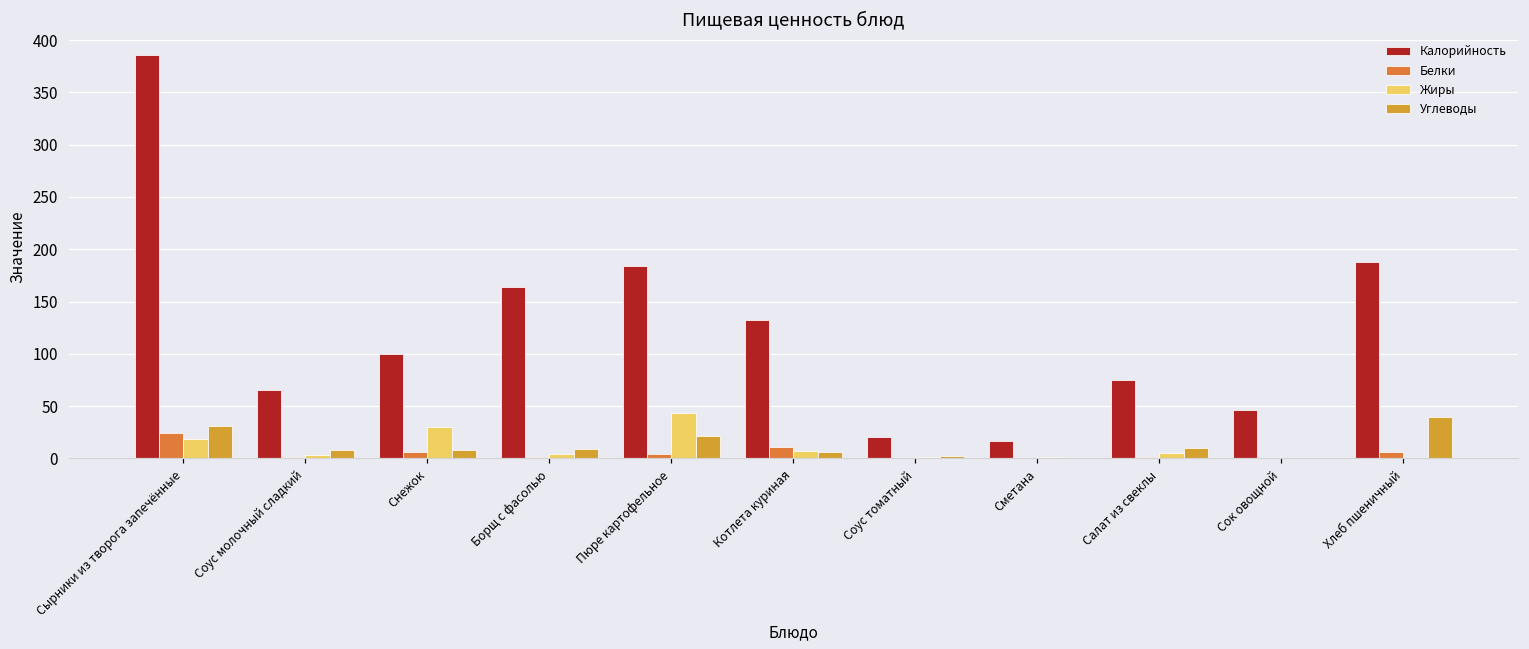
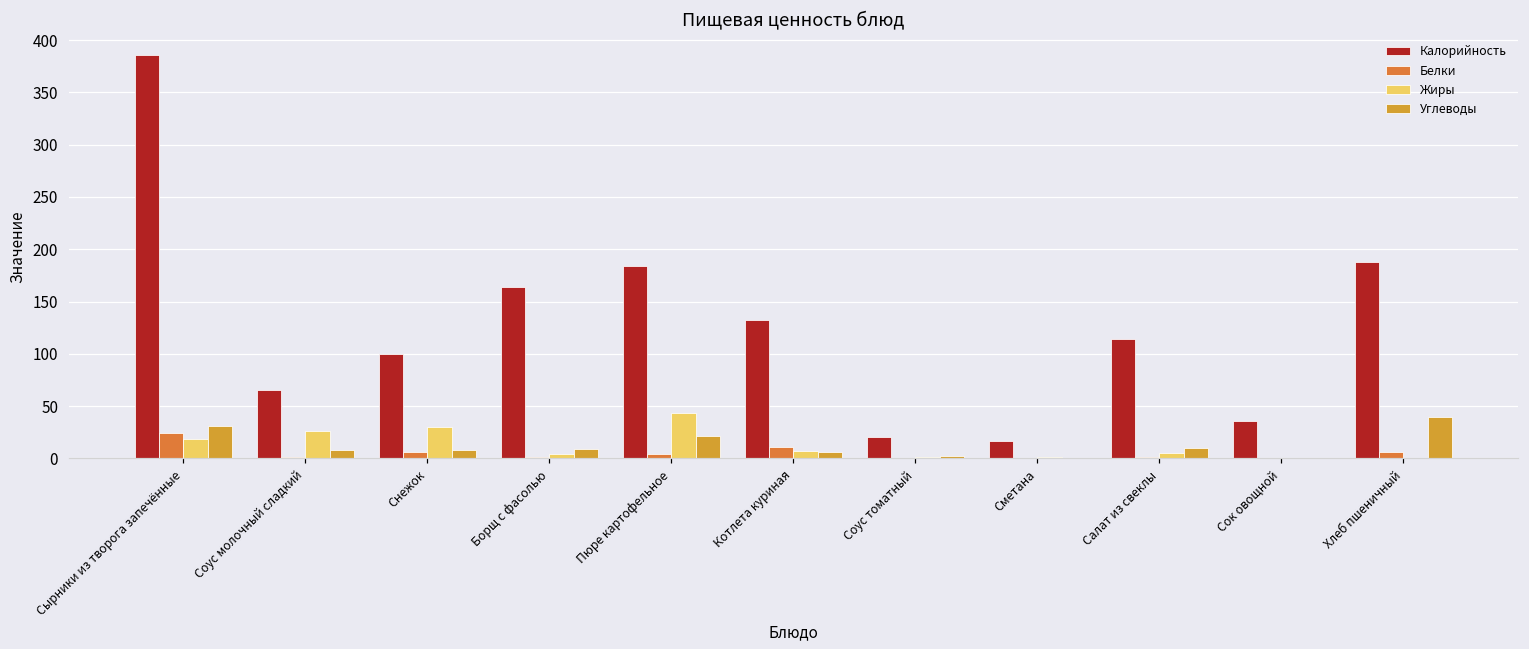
  {
    "Калорийность": {
      "Сырники из творога запечённые": 390,
      "Соус молочный сладкий": 70,
      "Снежок": 100,
      "Борщ с фасолью": 160,
      "Пюре картофельное": 180,
      "Котлета куриная": 130,
      "Соус томатный": 20,
      "Сметана": 20,
-     "Салат из свеклы": 80,
-     "Сок овощной": 50,
+     "Салат из свеклы": 110,
+     "Сок овощной": 40,
      "Хлеб пшеничный": 190
    },
    "Жиры": {
      "Сырники из творога запечённые": 20,
-     "Соус молочный сладкий": 0,
+     "Соус молочный сладкий": 30,
      "Снежок": 30,
      "Борщ с фасолью": 0,
      "Пюре картофельное": 40,
      "Котлета куриная": 10,
      "Салат из свеклы": 10
    }
  }
